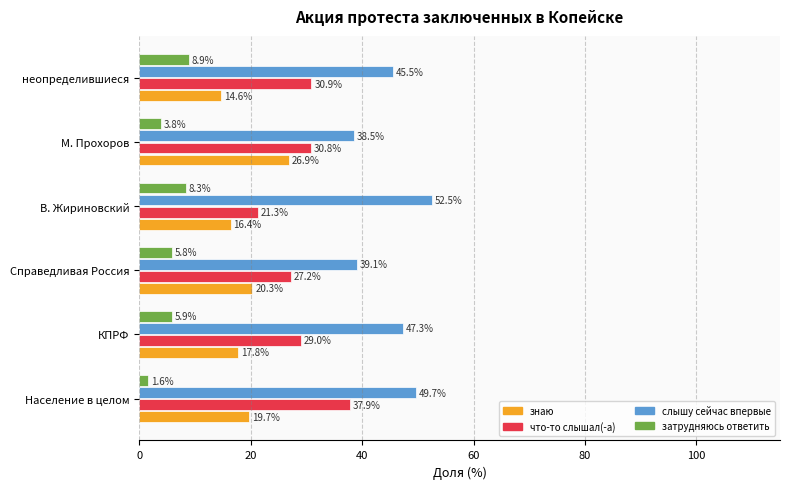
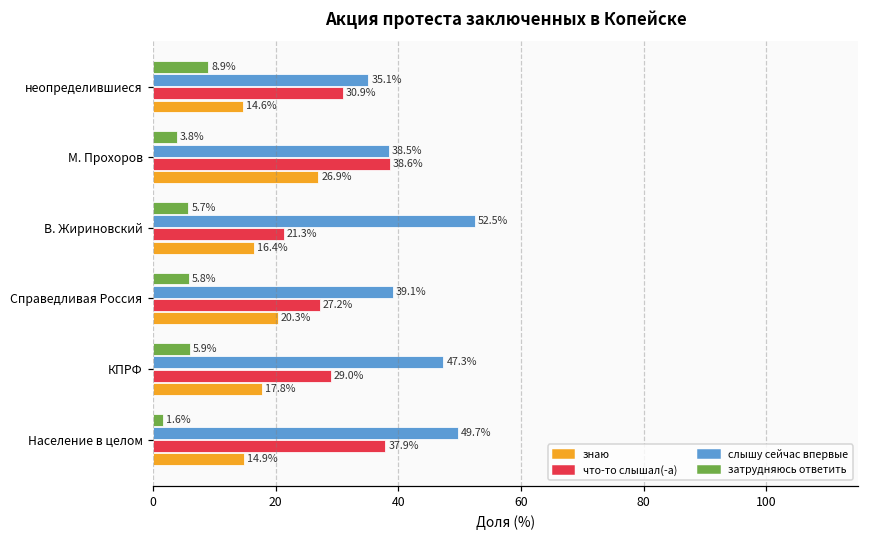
  {
    "знаю": {
      "неопределившиеся": "14.6%",
      "М. Прохоров": "26.9%",
      "В. Жириновский": "16.4%",
      "Справедливая Россия": "20.3%",
      "КПРФ": "17.8%",
-     "Население в целом": "19.7%"
+     "Население в целом": "14.9%"
    },
    "что-то слышал(-а)": {
      "неопределившиеся": "30.9%",
-     "М. Прохоров": "30.8%",
+     "М. Прохоров": "38.6%",
      "В. Жириновский": "21.3%",
      "Справедливая Россия": "27.2%",
      "КПРФ": "29.0%",
      "Население в целом": "37.9%"
    },
    "слышу сейчас впервые": {
-     "неопределившиеся": "45.5%",
+     "неопределившиеся": "35.1%",
      "М. Прохоров": "38.5%",
      "В. Жириновский": "52.5%",
      "Справедливая Россия": "39.1%",
      "КПРФ": "47.3%",
      "Население в целом": "49.7%"
    },
    "затрудняюсь ответить": {
      "неопределившиеся": "8.9%",
      "М. Прохоров": "3.8%",
-     "В. Жириновский": "8.3%",
+     "В. Жириновский": "5.7%",
      "Справедливая Россия": "5.8%",
      "КПРФ": "5.9%",
      "Население в целом": "1.6%"
    }
  }
